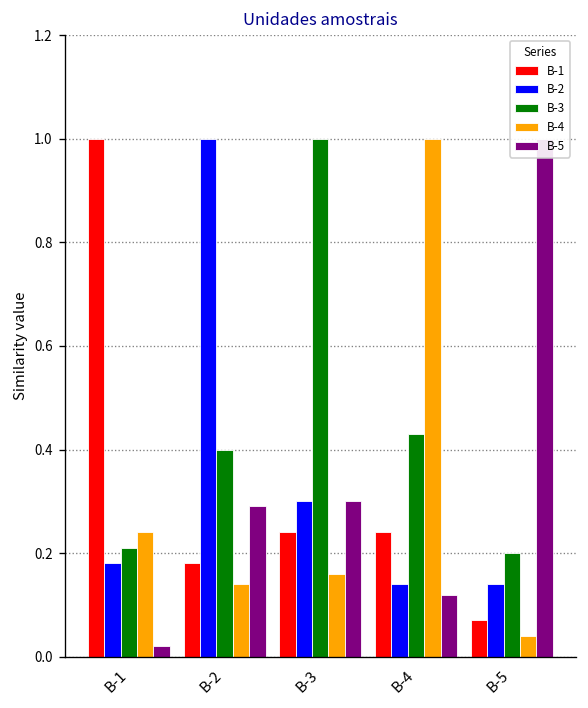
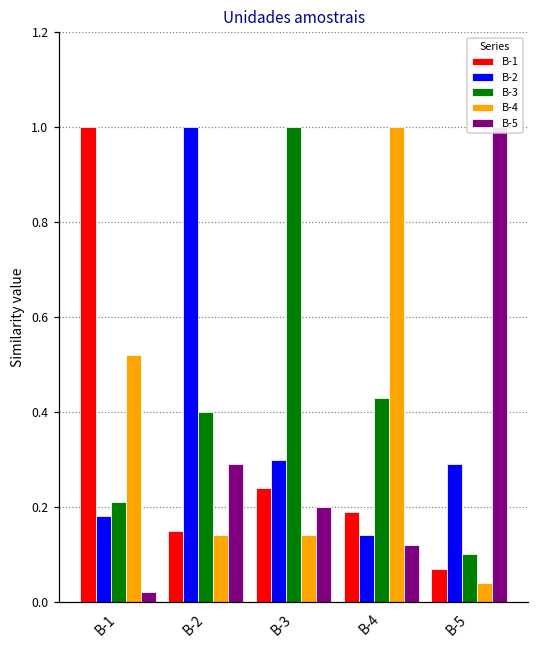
  {
    "B-1": {
      "B-1": 1.00,
-     "B-2": 0.18,
+     "B-2": 0.15,
      "B-3": 0.24,
-     "B-4": 0.24,
+     "B-4": 0.19,
      "B-5": 0.07
    },
    "B-2": {
      "B-1": 0.18,
      "B-2": 1.00,
      "B-3": 0.30,
      "B-4": 0.14,
-     "B-5": 0.14
+     "B-5": 0.29
    },
    "B-3": {
      "B-1": 0.21,
      "B-2": 0.4,
      "B-3": 1.0,
      "B-4": 0.43,
-     "B-5": 0.2
+     "B-5": 0.1
    },
    "B-4": {
-     "B-1": 0.24,
+     "B-1": 0.52,
      "B-2": 0.14,
-     "B-3": 0.16,
+     "B-3": 0.14,
      "B-4": 1.00,
      "B-5": 0.04
    },
    "B-5": {
      "B-1": 0.02,
      "B-2": 0.29,
-     "B-3": 0.3,
+     "B-3": 0.2,
      "B-4": 0.12
    }
  }
